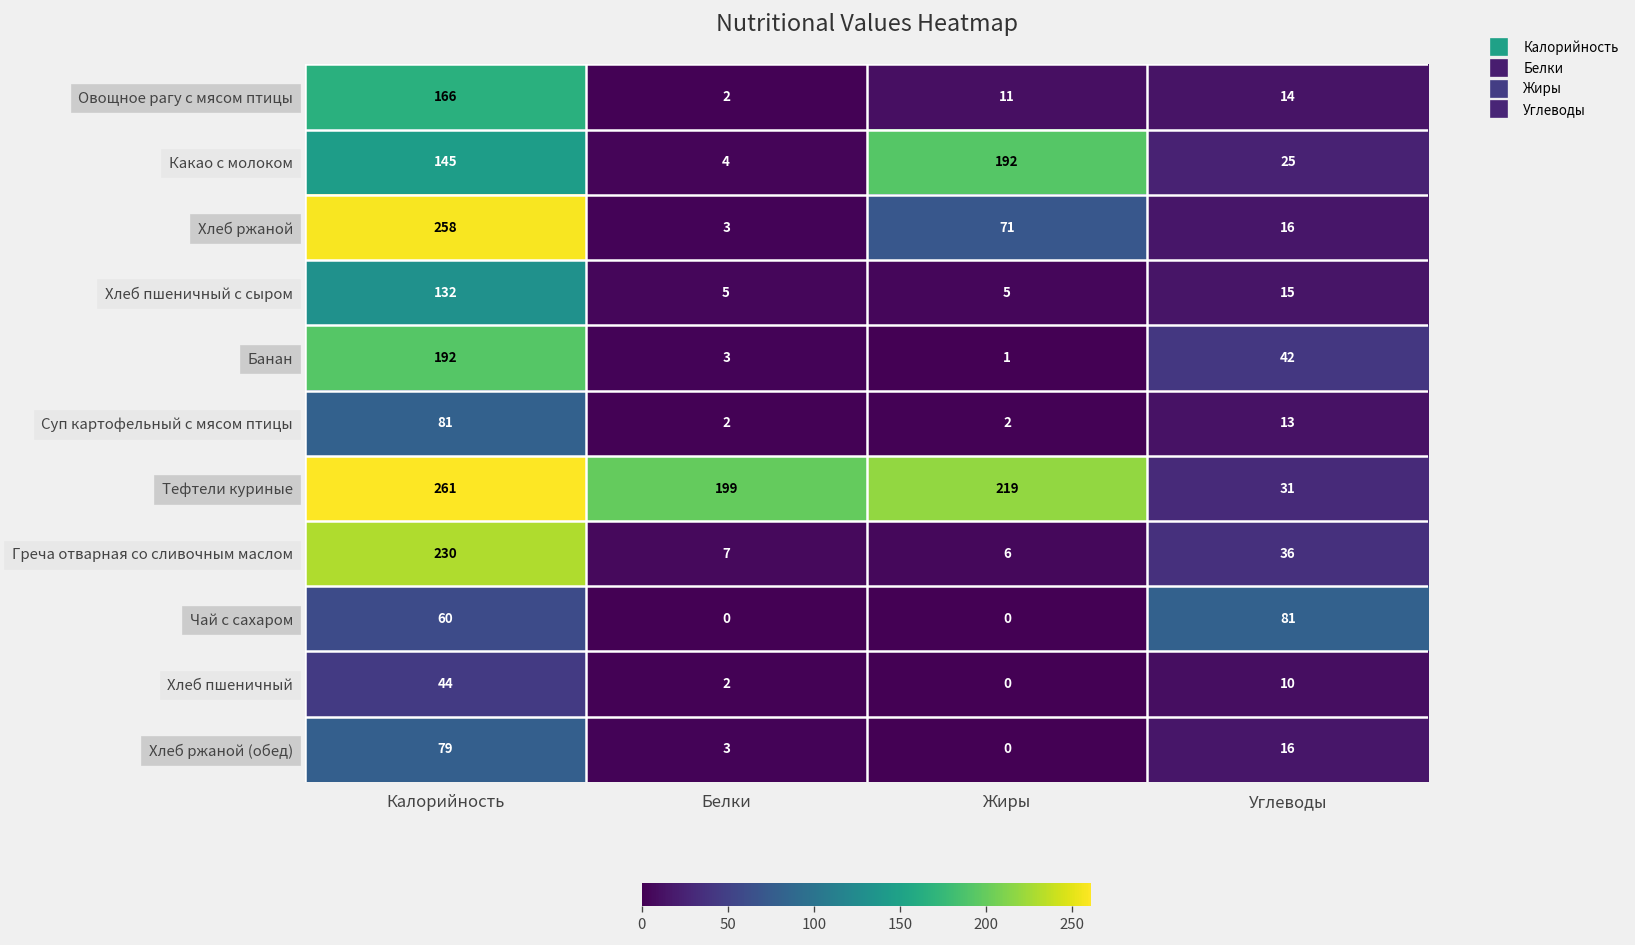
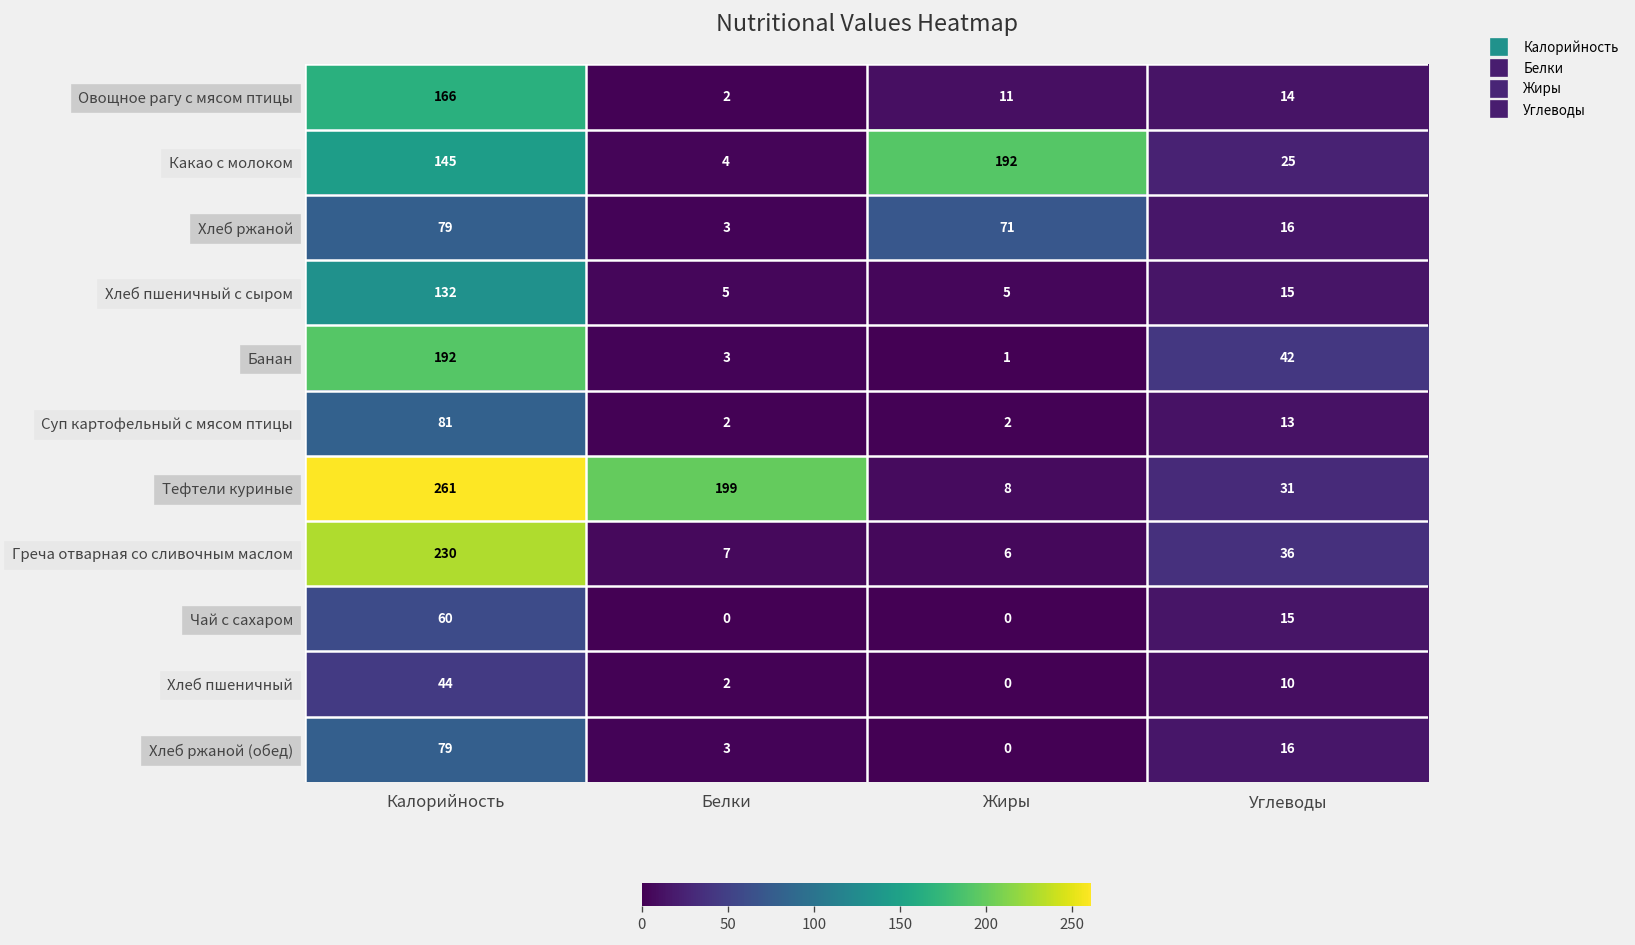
  {
    "Овощное рагу с мясом птицы": {
      "Калорийность": 166,
      "Белки": 2,
      "Жиры": 11,
      "Углеводы": 14
    },
    "Какао с молоком": {
      "Калорийность": 145,
      "Белки": 4,
      "Жиры": 192,
      "Углеводы": 25
    },
    "Хлеб ржаной": {
-     "Калорийность": 258,
+     "Калорийность": 79,
      "Белки": 3,
      "Жиры": 71,
      "Углеводы": 16
    },
    "Хлеб пшеничный с сыром": {
      "Калорийность": 132,
      "Белки": 5,
      "Жиры": 5,
      "Углеводы": 15
    },
    "Банан": {
      "Калорийность": 192,
      "Белки": 3,
      "Жиры": 1,
      "Углеводы": 42
    },
    "Суп картофельный с мясом птицы": {
      "Калорийность": 81,
      "Белки": 2,
      "Жиры": 2,
      "Углеводы": 13
    },
    "Тефтели куриные": {
      "Калорийность": 261,
      "Белки": 199,
-     "Жиры": 219,
+     "Жиры": 8,
      "Углеводы": 31
    },
    "Греча отварная со сливочным маслом": {
      "Калорийность": 230,
      "Белки": 7,
      "Жиры": 6,
      "Углеводы": 36
    },
    "Чай с сахаром": {
      "Калорийность": 60,
      "Белки": 0,
      "Жиры": 0,
-     "Углеводы": 81
+     "Углеводы": 15
    },
    "Хлеб пшеничный": {
      "Калорийность": 44,
      "Белки": 2,
      "Жиры": 0,
      "Углеводы": 10
    },
    "Хлеб ржаной (обед)": {
      "Калорийность": 79,
      "Белки": 3,
      "Жиры": 0,
      "Углеводы": 16
    }
  }
